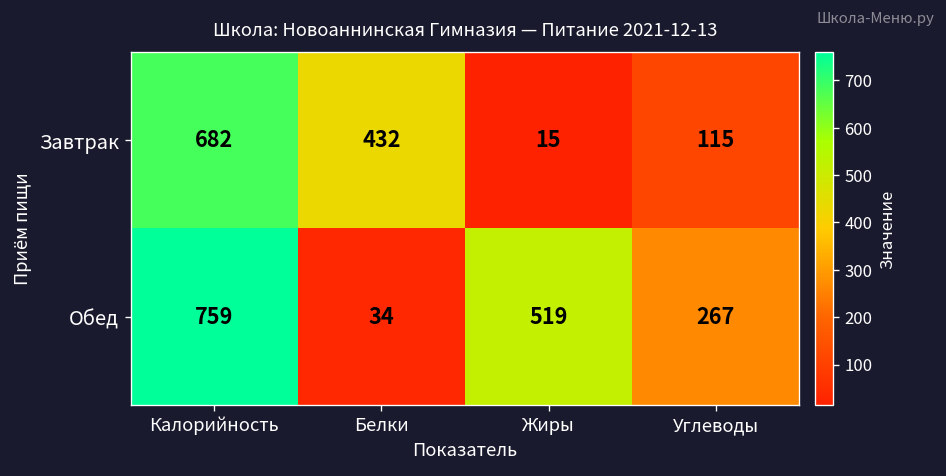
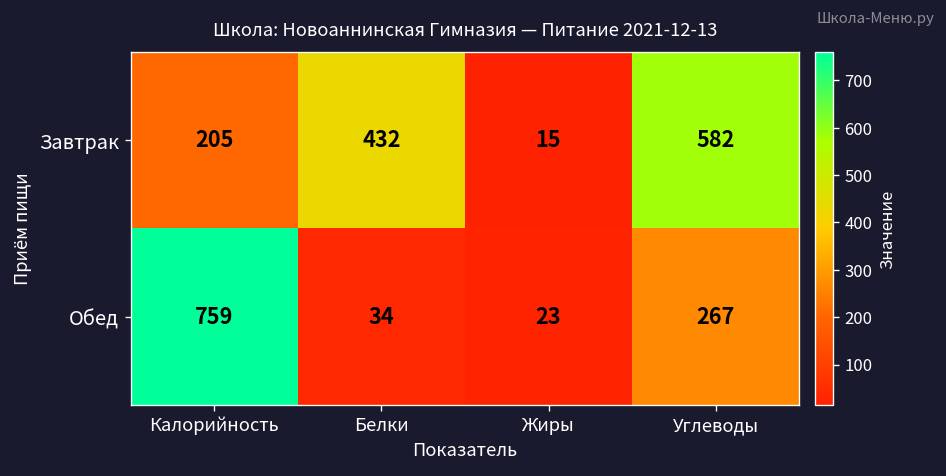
  {
    "Завтрак": {
-     "Калорийность": 682,
+     "Калорийность": 205,
      "Белки": 432,
      "Жиры": 15,
-     "Углеводы": 115
+     "Углеводы": 582
    },
    "Обед": {
      "Калорийность": 759,
      "Белки": 34,
-     "Жиры": 519,
+     "Жиры": 23,
      "Углеводы": 267
    }
  }
